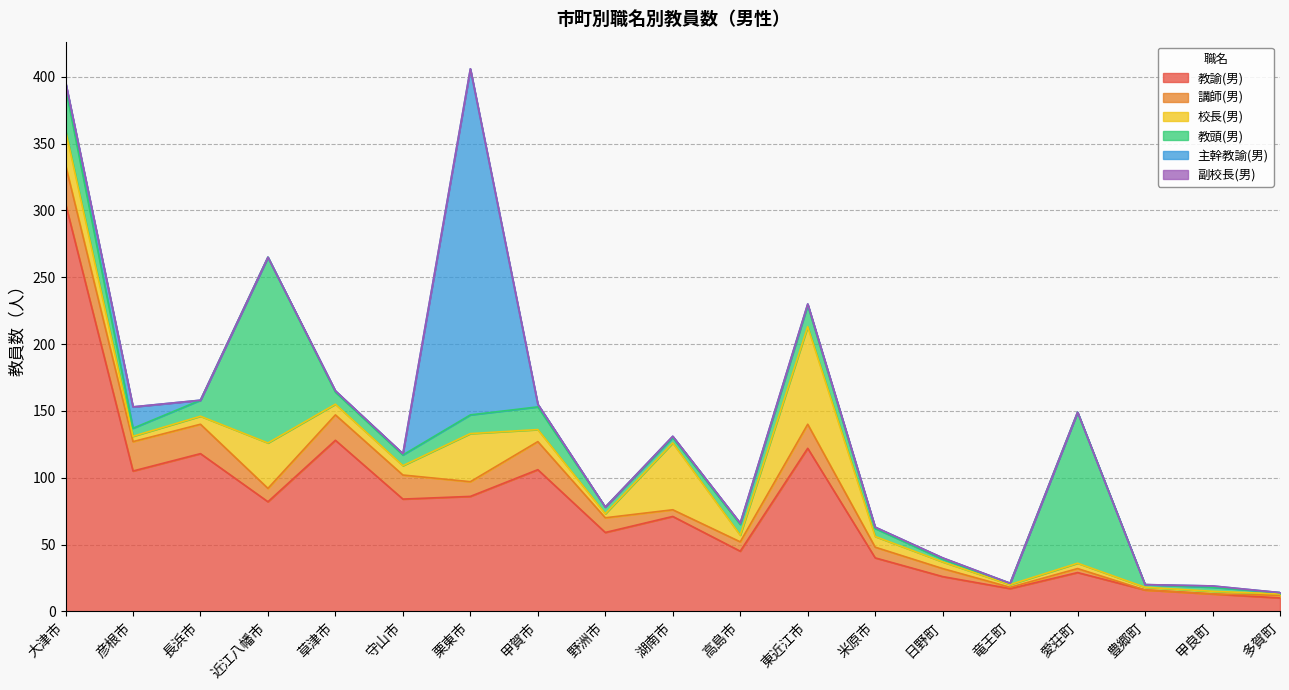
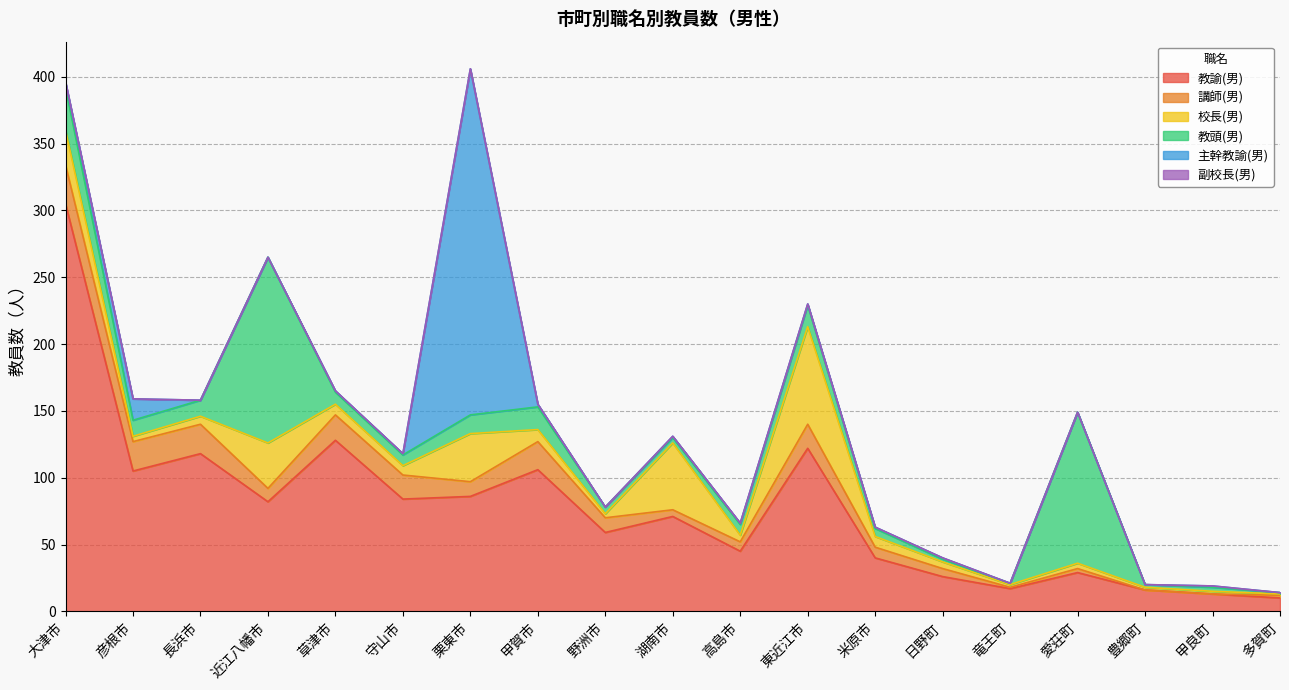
  {
    "校長(男)": {
      "大津市": 26,
      "彦根市": 4,
      "長浜市": 6,
      "近江八幡市": 34,
      "草津市": 8,
      "守山市": 7,
      "栗東市": 36,
      "甲賀市": 9,
      "野洲市": 3,
      "湖南市": 50,
      "高島市": 5,
      "東近江市": 73,
      "米原市": 8,
      "日野町": 5,
      "愛荘町": 4,
      "豊郷町": 2,
      "甲良町": 2
    },
    "教頭(男)": {
      "大津市": 32,
-     "彦根市": 6,
+     "彦根市": 12,
      "栗東市": 14,
      "甲賀市": 17
    }
  }
